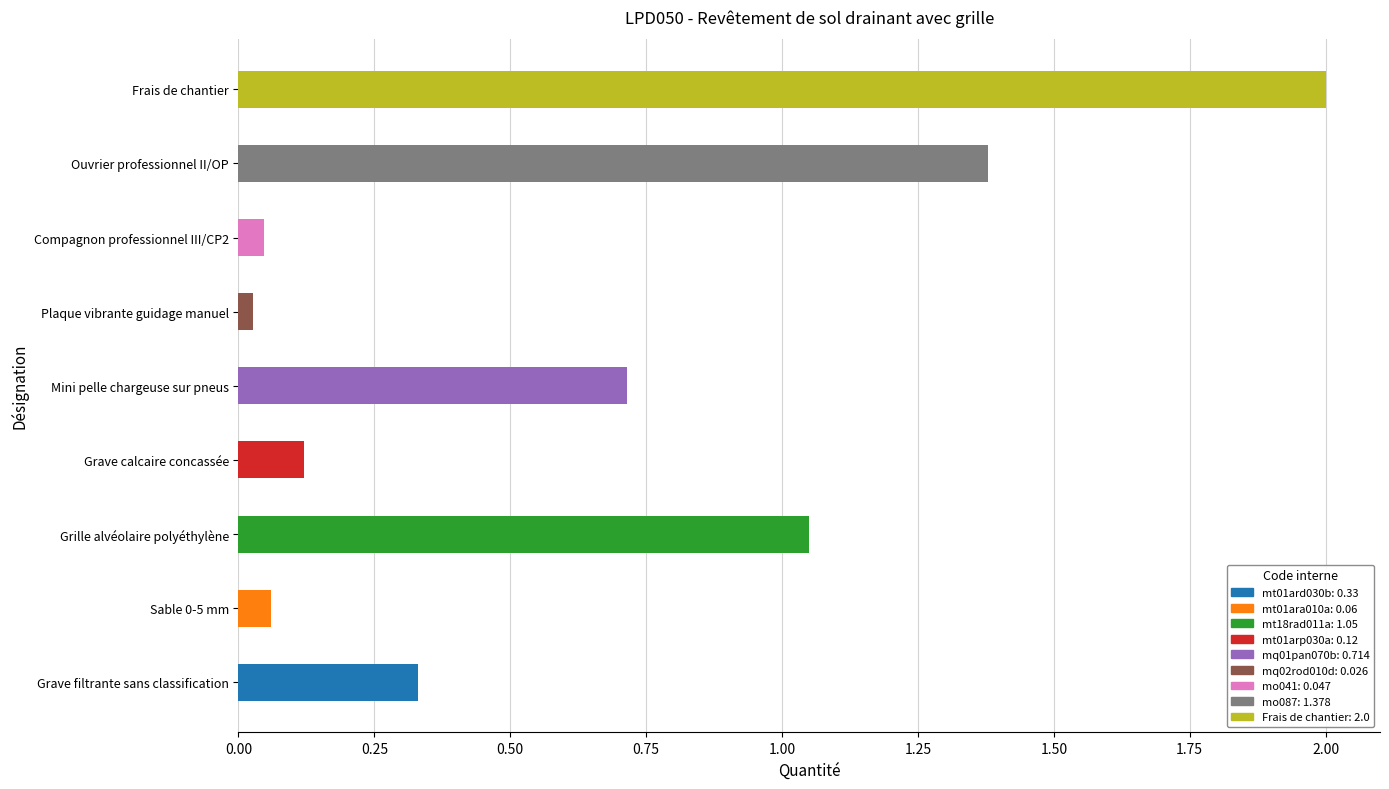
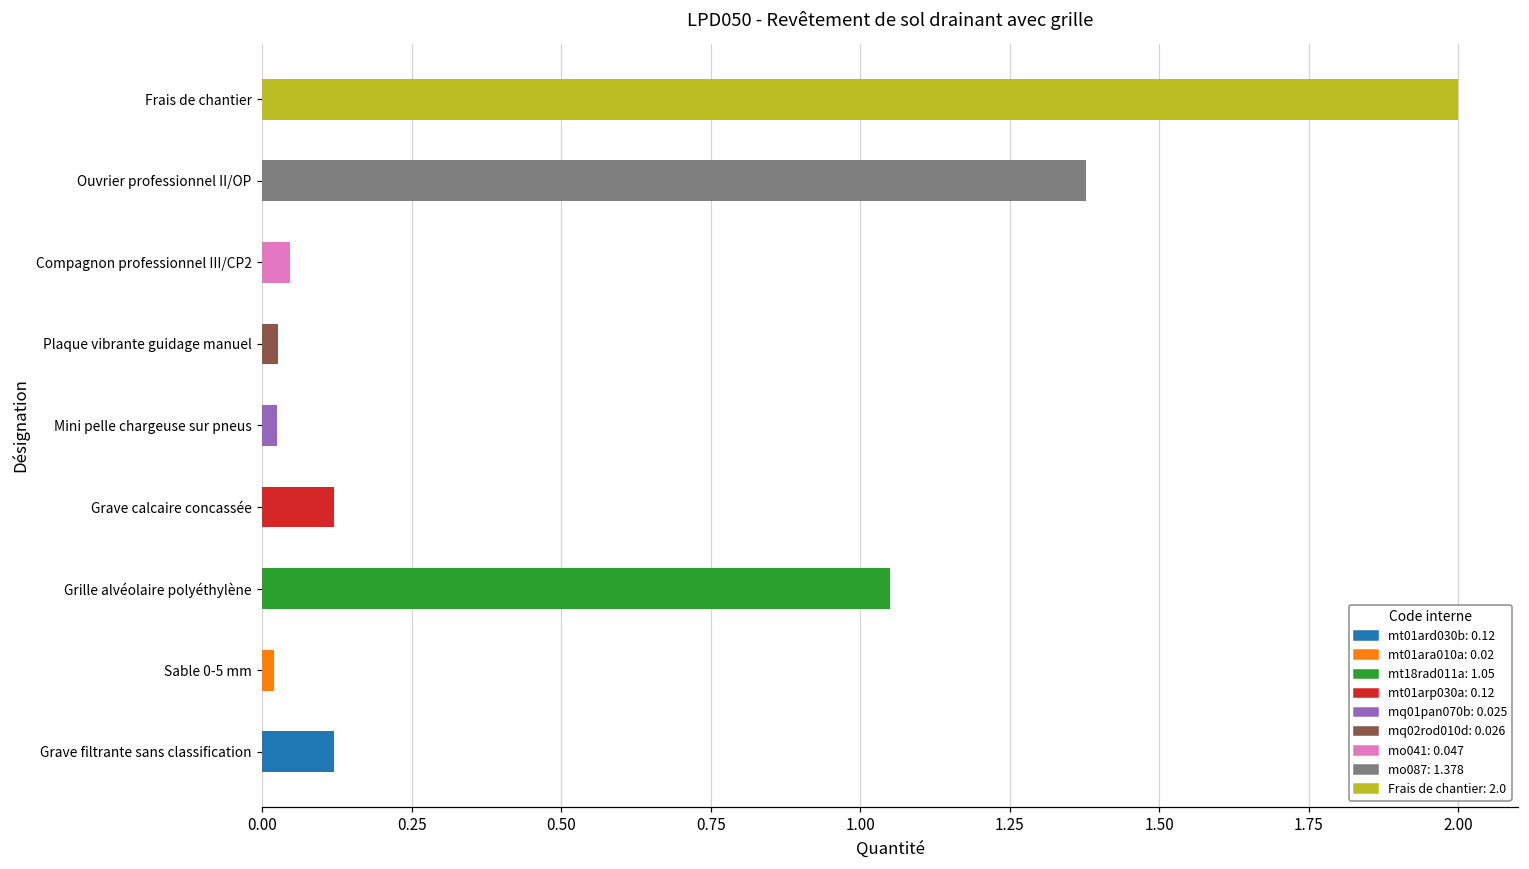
  {
    "Frais de chantier": 2.00,
    "Ouvrier professionnel II/OP": 1.38,
    "Compagnon professionnel III/CP2": 0.05,
    "Plaque vibrante guidage manuel": 0.03,
-   "Mini pelle chargeuse sur pneus": 0.71,
+   "Mini pelle chargeuse sur pneus": 0.03,
    "Grave calcaire concassée": 0.12,
    "Grille alvéolaire polyéthylène": 1.05,
-   "Sable 0-5 mm": 0.06,
-   "Grave filtrante sans classification": 0.33
+   "Sable 0-5 mm": 0.02,
+   "Grave filtrante sans classification": 0.12
  }
